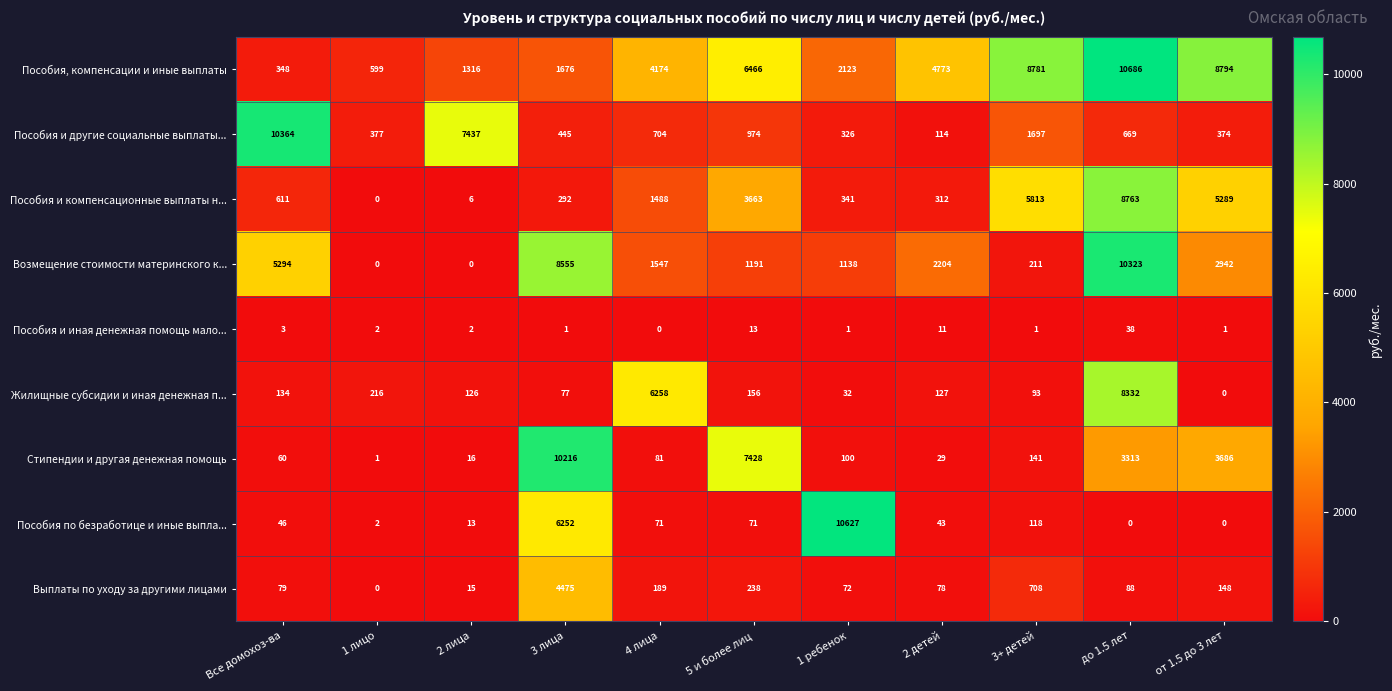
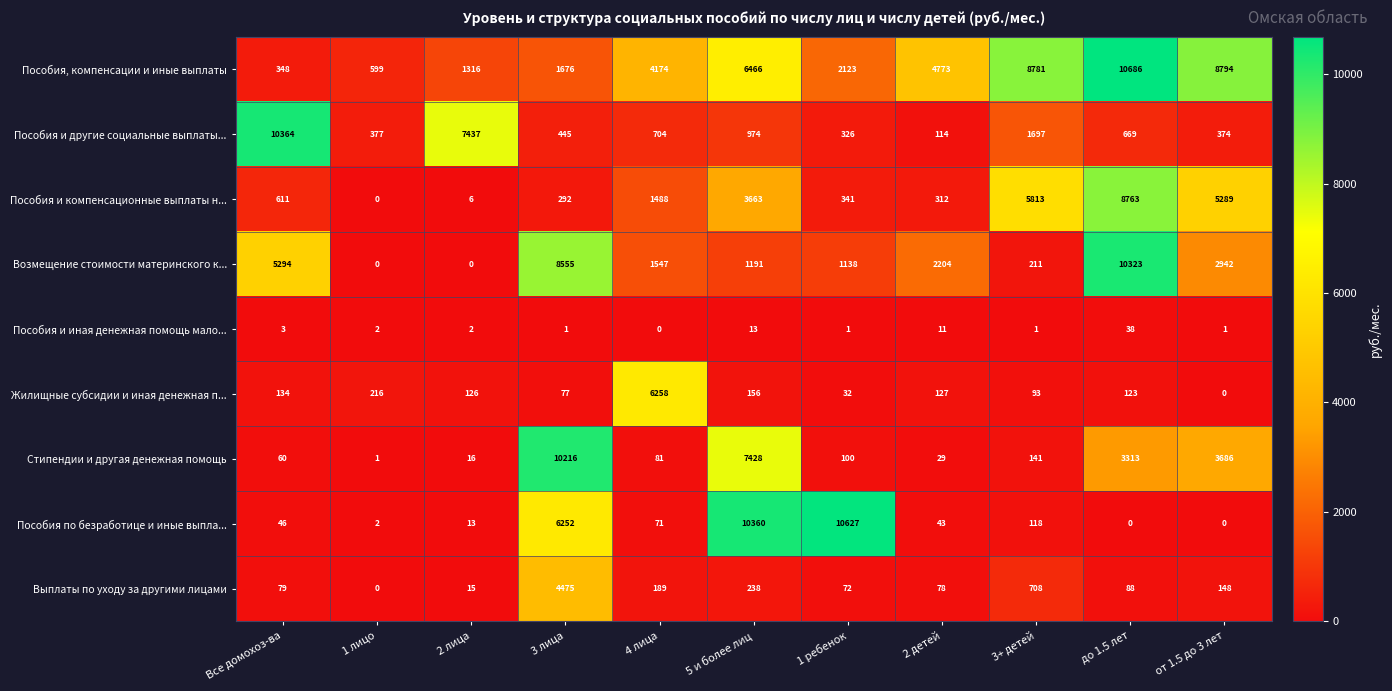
  {
    "Пособия, компенсации и иные выплаты": {
      "Все домохоз-ва": 348,
      "1 лицо": 599,
      "2 лица": 1316,
      "3 лица": 1676,
      "4 лица": 4174,
      "5 и более лиц": 6466,
      "1 ребенок": 2123,
      "2 детей": 4773,
      "3+ детей": 8781,
      "до 1.5 лет": 10686,
      "от 1.5 до 3 лет": 8794
    },
    "Пособия и другие социальные выплаты...": {
      "Все домохоз-ва": 10364,
      "1 лицо": 377,
      "2 лица": 7437,
      "3 лица": 445,
      "4 лица": 704,
      "5 и более лиц": 974,
      "1 ребенок": 326,
      "2 детей": 114,
      "3+ детей": 1697,
      "до 1.5 лет": 669,
      "от 1.5 до 3 лет": 374
    },
    "Пособия и компенсационные выплаты н...": {
      "Все домохоз-ва": 611,
      "1 лицо": 0,
      "2 лица": 6,
      "3 лица": 292,
      "4 лица": 1488,
      "5 и более лиц": 3663,
      "1 ребенок": 341,
      "2 детей": 312,
      "3+ детей": 5813,
      "до 1.5 лет": 8763,
      "от 1.5 до 3 лет": 5289
    },
    "Возмещение стоимости материнского к...": {
      "Все домохоз-ва": 5294,
      "1 лицо": 0,
      "2 лица": 0,
      "3 лица": 8555,
      "4 лица": 1547,
      "5 и более лиц": 1191,
      "1 ребенок": 1138,
      "2 детей": 2204,
      "3+ детей": 211,
      "до 1.5 лет": 10323,
      "от 1.5 до 3 лет": 2942
    },
    "Пособия и иная денежная помощь мало...": {
      "Все домохоз-ва": 3,
      "1 лицо": 2,
      "2 лица": 2,
      "3 лица": 1,
      "4 лица": 0,
      "5 и более лиц": 13,
      "1 ребенок": 1,
      "2 детей": 11,
      "3+ детей": 1,
      "до 1.5 лет": 38,
      "от 1.5 до 3 лет": 1
    },
    "Жилищные субсидии и иная денежная п...": {
      "Все домохоз-ва": 134,
      "1 лицо": 216,
      "2 лица": 126,
      "3 лица": 77,
      "4 лица": 6258,
      "5 и более лиц": 156,
      "1 ребенок": 32,
      "2 детей": 127,
      "3+ детей": 93,
-     "до 1.5 лет": 8332,
+     "до 1.5 лет": 123,
      "от 1.5 до 3 лет": 0
    },
    "Стипендии и другая денежная помощь": {
      "Все домохоз-ва": 60,
      "1 лицо": 1,
      "2 лица": 16,
      "3 лица": 10216,
      "4 лица": 81,
      "5 и более лиц": 7428,
      "1 ребенок": 100,
      "2 детей": 29,
      "3+ детей": 141,
      "до 1.5 лет": 3313,
      "от 1.5 до 3 лет": 3686
    },
    "Пособия по безработице и иные выпла...": {
      "Все домохоз-ва": 46,
      "1 лицо": 2,
      "2 лица": 13,
      "3 лица": 6252,
      "4 лица": 71,
-     "5 и более лиц": 71,
+     "5 и более лиц": 10360,
      "1 ребенок": 10627,
      "2 детей": 43,
      "3+ детей": 118,
      "до 1.5 лет": 0,
      "от 1.5 до 3 лет": 0
    },
    "Выплаты по уходу за другими лицами": {
      "Все домохоз-ва": 79,
      "1 лицо": 0,
      "2 лица": 15,
      "3 лица": 4475,
      "4 лица": 189,
      "5 и более лиц": 238,
      "1 ребенок": 72,
      "2 детей": 78,
      "3+ детей": 708,
      "до 1.5 лет": 88,
      "от 1.5 до 3 лет": 148
    }
  }
